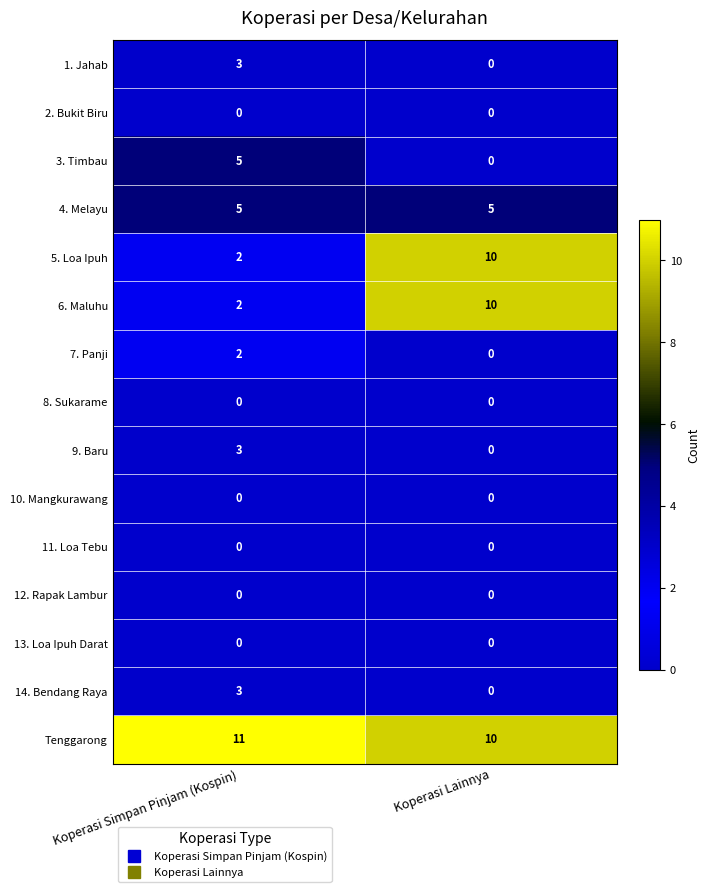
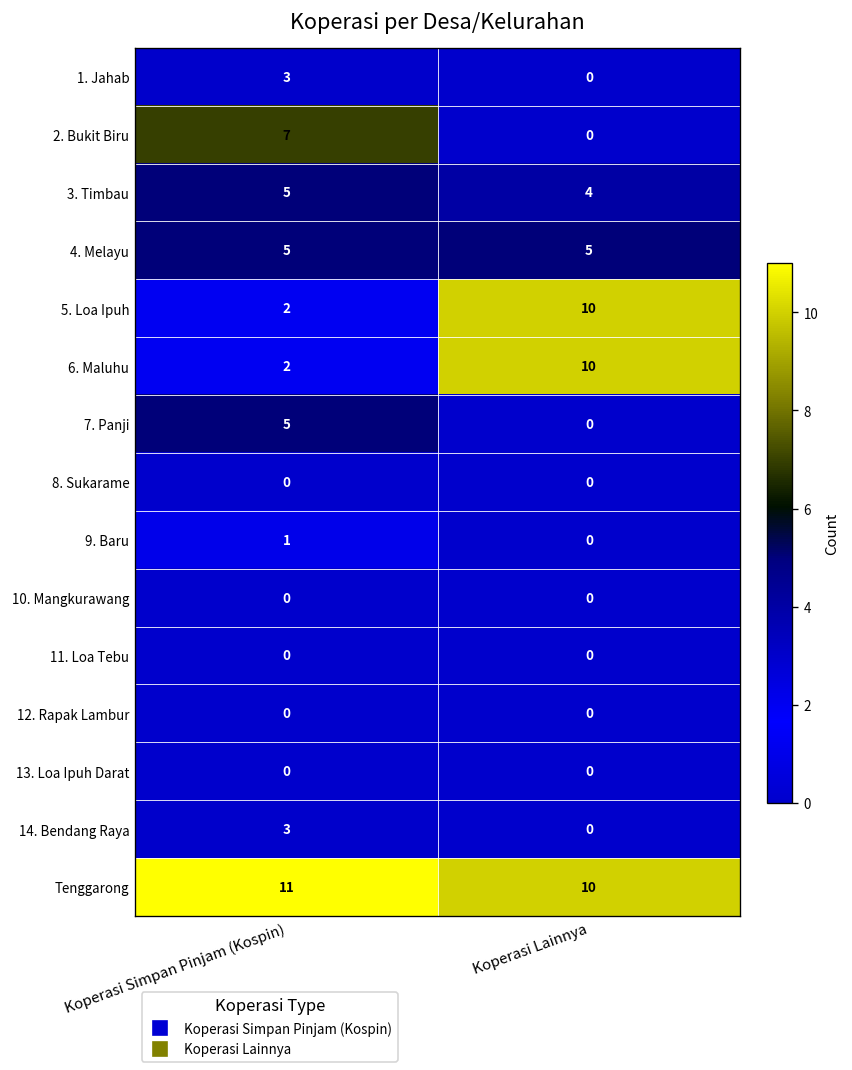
  {
    "1. Jahab": {
      "Koperasi Simpan Pinjam (Kospin)": 3,
      "Koperasi Lainnya": 0
    },
    "2. Bukit Biru": {
-     "Koperasi Simpan Pinjam (Kospin)": 0,
+     "Koperasi Simpan Pinjam (Kospin)": 7,
      "Koperasi Lainnya": 0
    },
    "3. Timbau": {
      "Koperasi Simpan Pinjam (Kospin)": 5,
-     "Koperasi Lainnya": 0
+     "Koperasi Lainnya": 4
    },
    "4. Melayu": {
      "Koperasi Simpan Pinjam (Kospin)": 5,
      "Koperasi Lainnya": 5
    },
    "5. Loa Ipuh": {
      "Koperasi Simpan Pinjam (Kospin)": 2,
      "Koperasi Lainnya": 10
    },
    "6. Maluhu": {
      "Koperasi Simpan Pinjam (Kospin)": 2,
      "Koperasi Lainnya": 10
    },
    "7. Panji": {
-     "Koperasi Simpan Pinjam (Kospin)": 2,
+     "Koperasi Simpan Pinjam (Kospin)": 5,
      "Koperasi Lainnya": 0
    },
    "8. Sukarame": {
      "Koperasi Simpan Pinjam (Kospin)": 0,
      "Koperasi Lainnya": 0
    },
    "9. Baru": {
-     "Koperasi Simpan Pinjam (Kospin)": 3,
+     "Koperasi Simpan Pinjam (Kospin)": 1,
      "Koperasi Lainnya": 0
    },
    "10. Mangkurawang": {
      "Koperasi Simpan Pinjam (Kospin)": 0,
      "Koperasi Lainnya": 0
    },
    "11. Loa Tebu": {
      "Koperasi Simpan Pinjam (Kospin)": 0,
      "Koperasi Lainnya": 0
    },
    "12. Rapak Lambur": {
      "Koperasi Simpan Pinjam (Kospin)": 0,
      "Koperasi Lainnya": 0
    },
    "13. Loa Ipuh Darat": {
      "Koperasi Simpan Pinjam (Kospin)": 0,
      "Koperasi Lainnya": 0
    },
    "14. Bendang Raya": {
      "Koperasi Simpan Pinjam (Kospin)": 3,
      "Koperasi Lainnya": 0
    },
    "Tenggarong": {
      "Koperasi Simpan Pinjam (Kospin)": 11,
      "Koperasi Lainnya": 10
    }
  }
